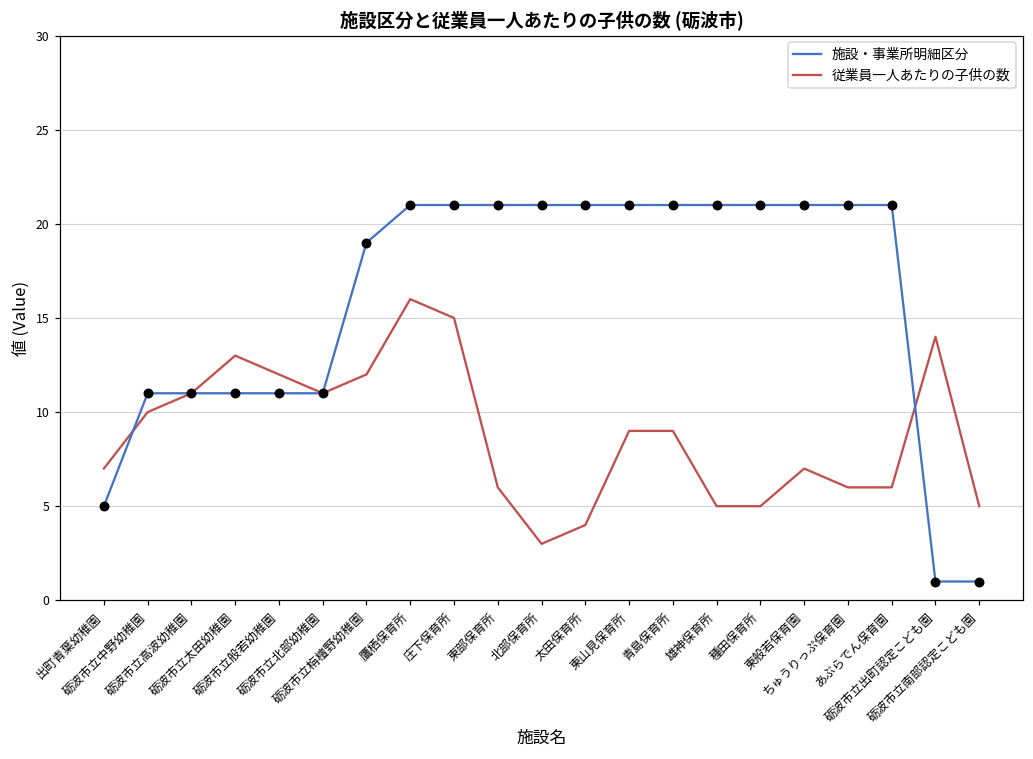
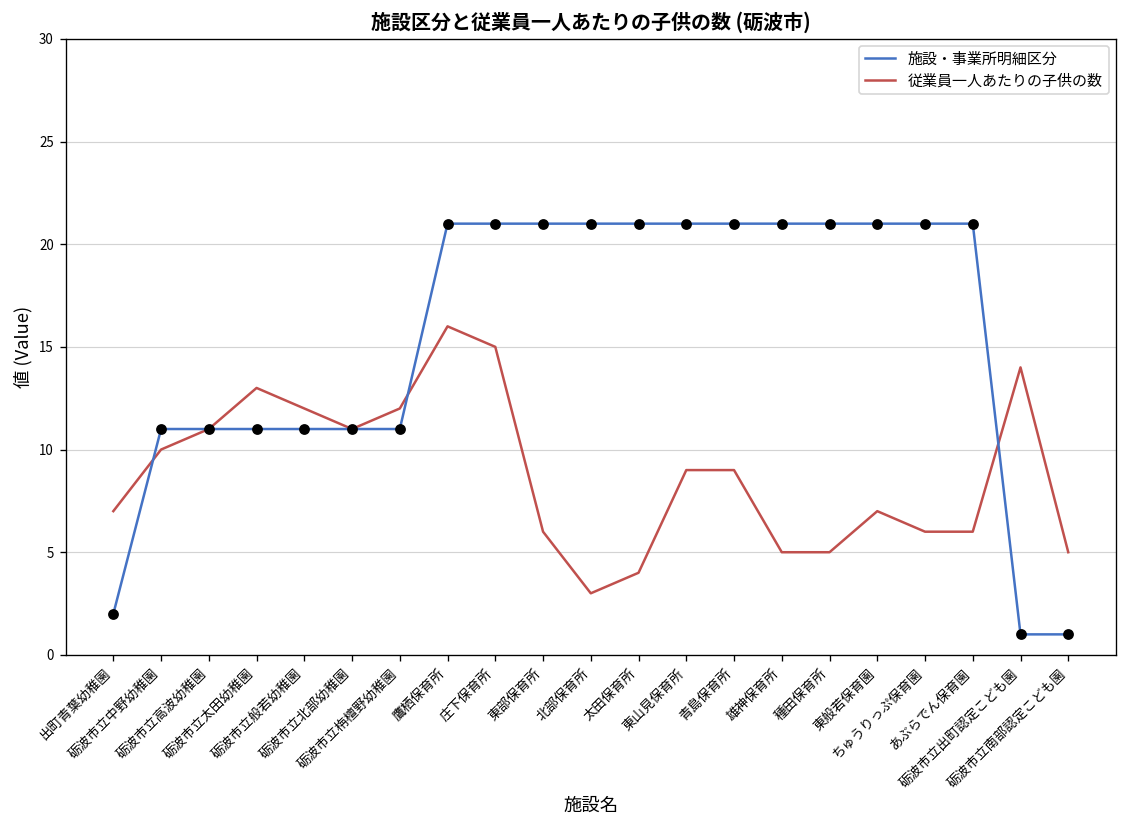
  {
    "施設・事業所明細区分": {
-     "出町青葉幼稚園": 5,
+     "出町青葉幼稚園": 2,
      "砺波市立中野幼稚園": 11,
      "砺波市立太田幼稚園": 11,
      "砺波市立般若幼稚園": 11,
-     "砺波市立栴檀野幼稚園": 19,
+     "砺波市立栴檀野幼稚園": 11,
      "鷹栖保育所": 21,
      "庄下保育所": 21,
      "東部保育所": 21,
      "北部保育所": 21,
      "太田保育所": 21,
      "東山見保育所": 21,
      "青島保育所": 21,
      "雄神保育所": 21,
      "種田保育所": 21,
      "東般若保育園": 21,
      "ちゅうりっぷ保育園": 21,
      "あぶらでん保育園": 21,
      "砺波市立出町認定こども園": 1,
      "砺波市立南部認定こども園": 1
    },
    "従業員一人あたりの子供の数": {
      "出町青葉幼稚園": 7,
      "砺波市立中野幼稚園": 10,
      "砺波市立太田幼稚園": 13,
      "砺波市立般若幼稚園": 12,
      "砺波市立栴檀野幼稚園": 12,
      "鷹栖保育所": 16,
      "庄下保育所": 15,
      "東部保育所": 6,
      "北部保育所": 3,
      "太田保育所": 4,
      "東山見保育所": 9,
      "青島保育所": 9,
      "雄神保育所": 5,
      "種田保育所": 5,
      "東般若保育園": 7,
      "ちゅうりっぷ保育園": 6,
      "あぶらでん保育園": 6,
      "砺波市立出町認定こども園": 14,
      "砺波市立南部認定こども園": 5
    }
  }
